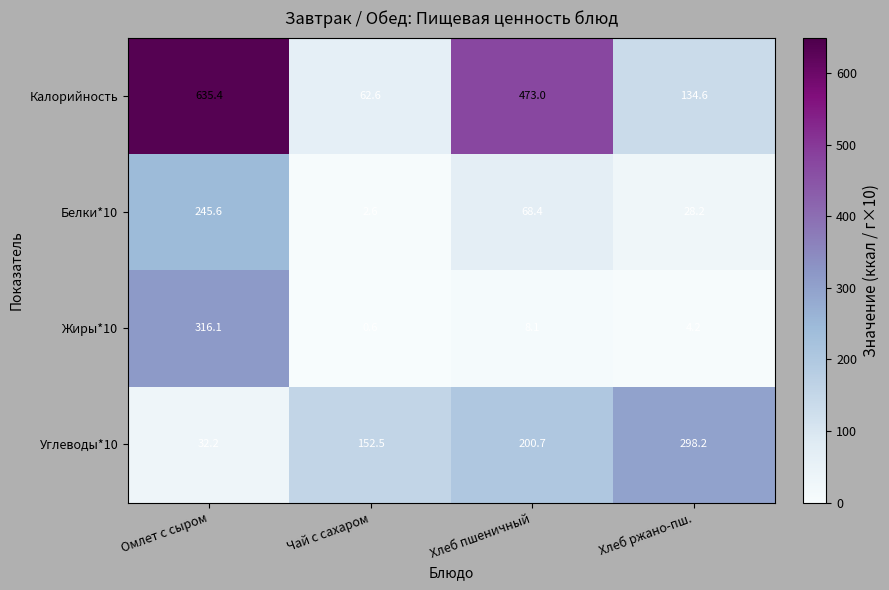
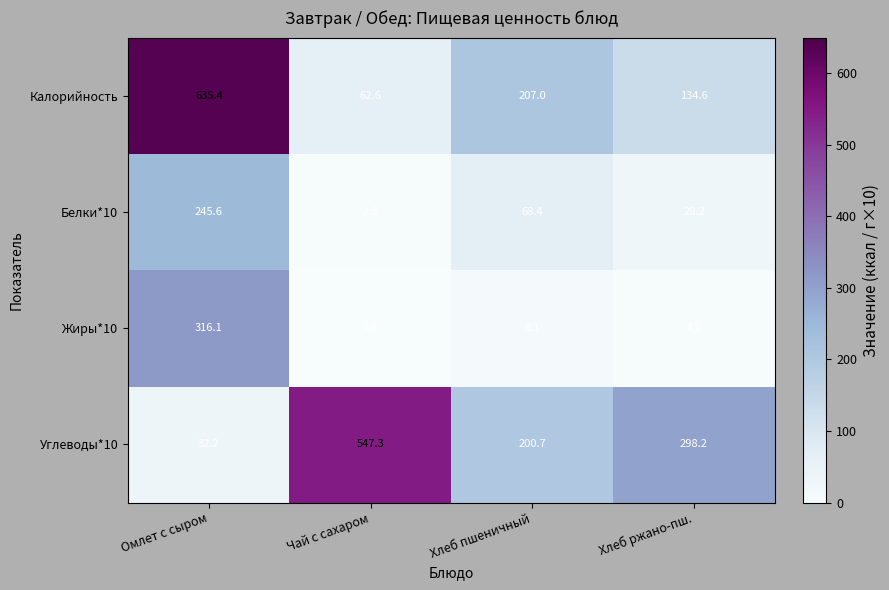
  {
    "Калорийность": {
      "Омлет с сыром": 635.4,
-     "Хлеб пшеничный": 473.0,
+     "Хлеб пшеничный": 207.0,
      "Хлеб ржано-пш.": 134.6
    },
    "Белки*10": {
      "Омлет с сыром": 245.6
    },
    "Жиры*10": {
      "Омлет с сыром": 316.1
    },
    "Углеводы*10": {
-     "Чай с сахаром": 152.5,
+     "Чай с сахаром": 547.3,
      "Хлеб пшеничный": 200.7,
      "Хлеб ржано-пш.": 298.2
    }
  }
